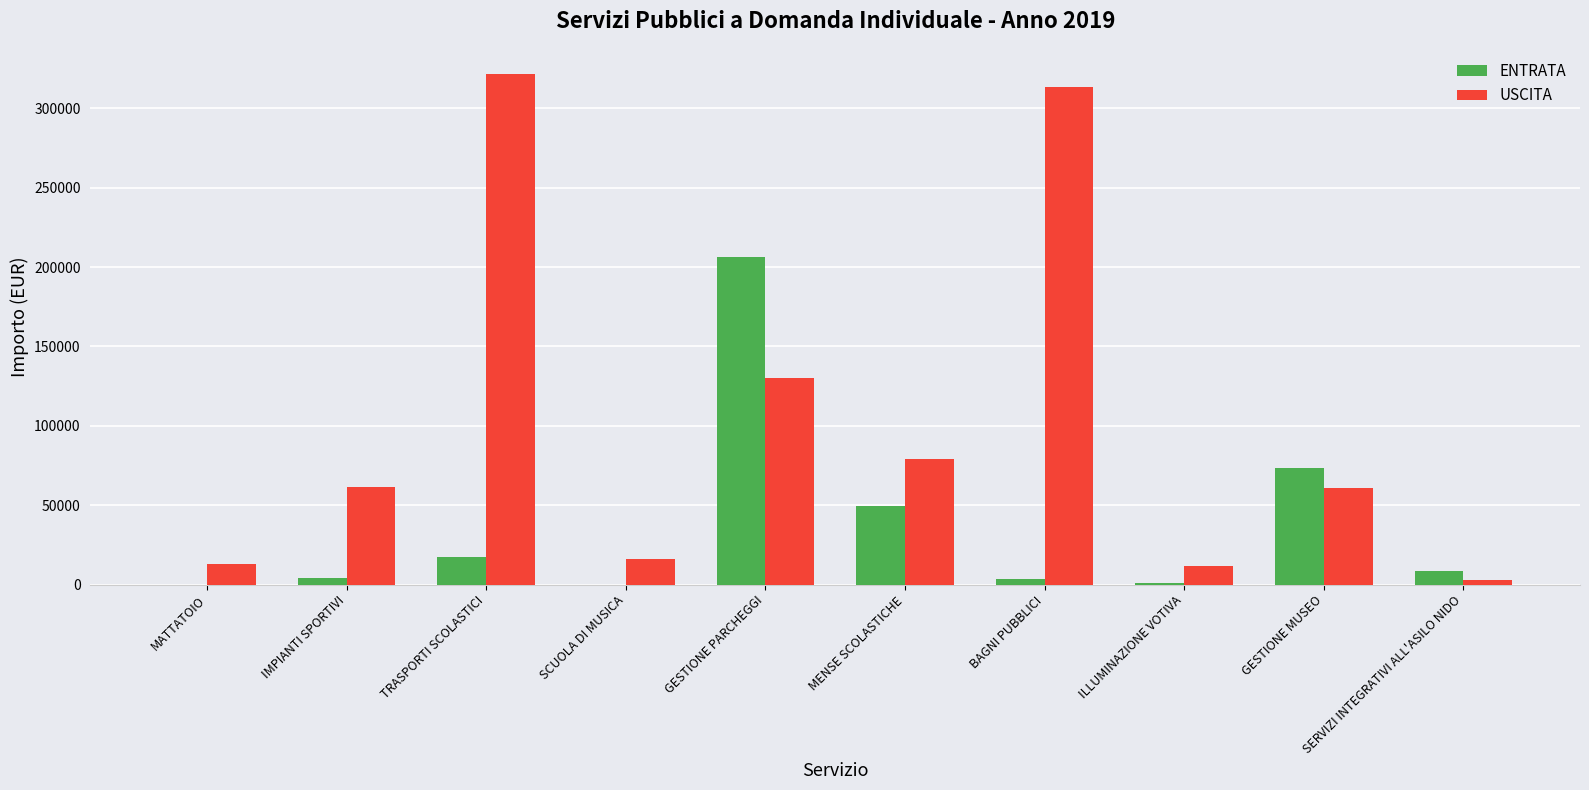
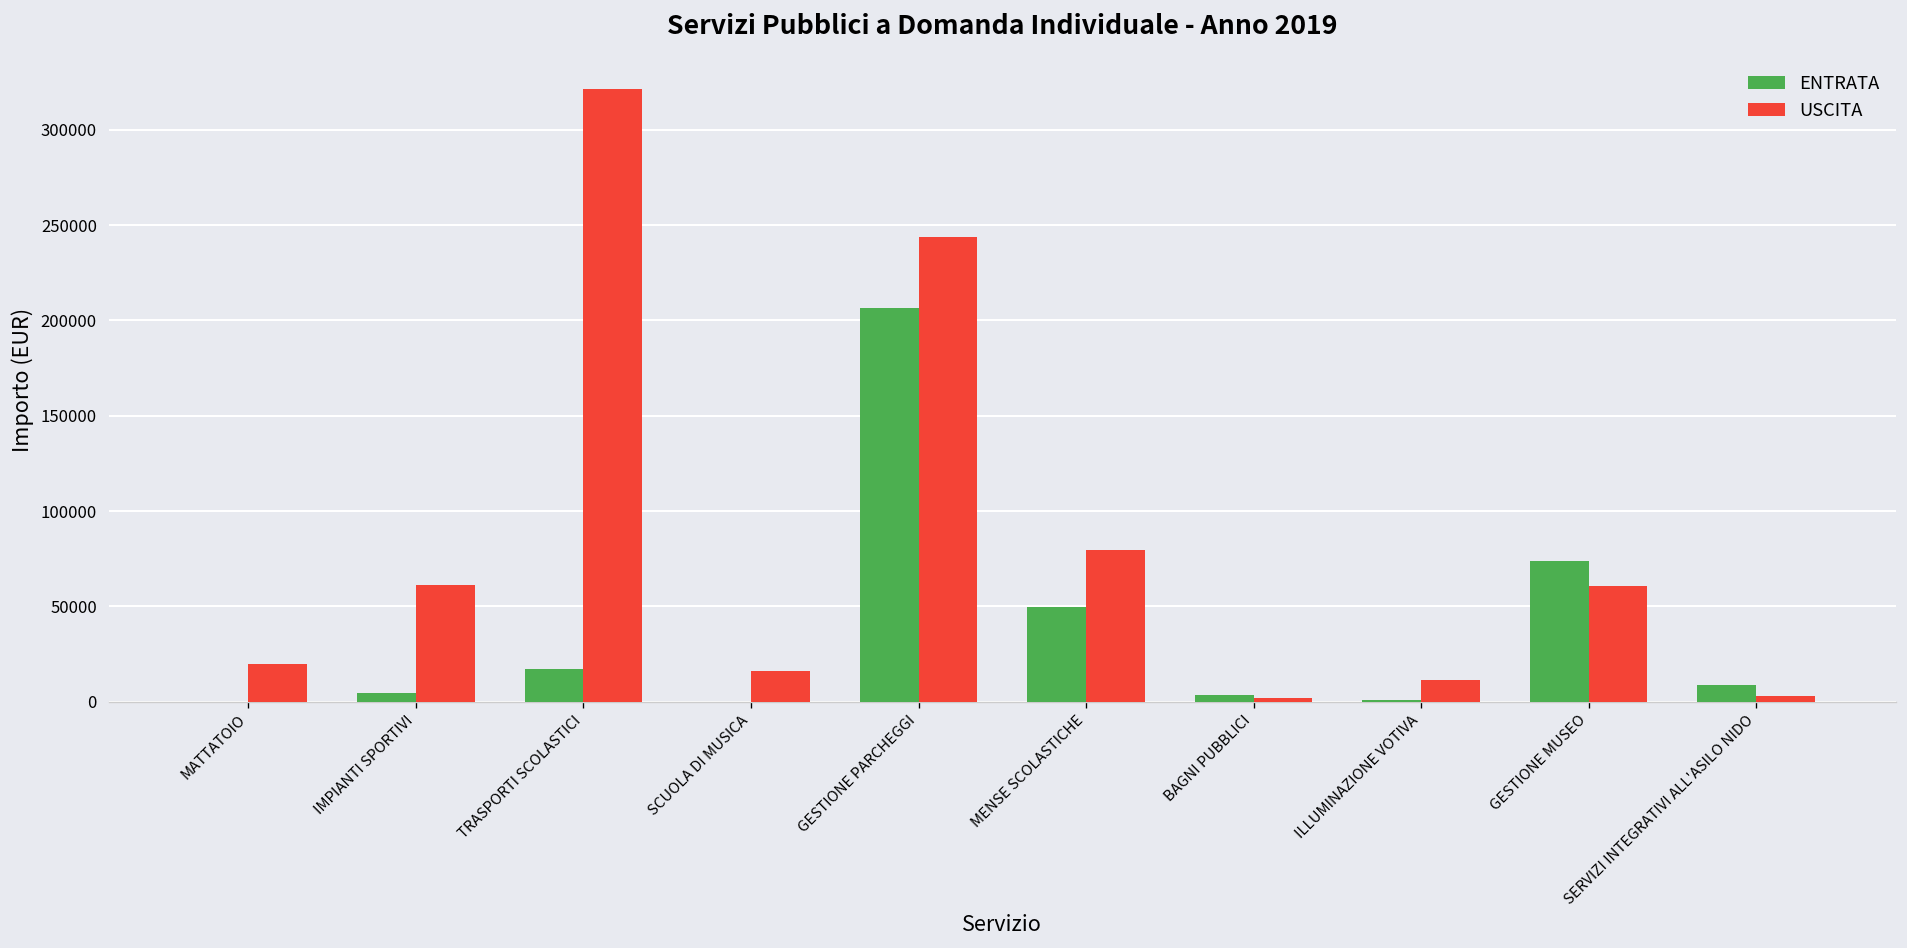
  {
    "ENTRATA": {
      "MATTATOIO": 0,
      "IMPIANTI SPORTIVI": 4000,
      "TRASPORTI SCOLASTICI": 17000,
      "SCUOLA DI MUSICA": 0,
      "GESTIONE PARCHEGGI": 207000,
      "MENSE SCOLASTICHE": 49000,
      "BAGNI PUBBLICI": 3000,
      "GESTIONE MUSEO": 74000,
      "SERVIZI INTEGRATIVI ALL'ASILO NIDO": 9000
    },
    "USCITA": {
-     "MATTATOIO": 13000,
+     "MATTATOIO": 20000,
      "IMPIANTI SPORTIVI": 61000,
      "TRASPORTI SCOLASTICI": 321000,
      "SCUOLA DI MUSICA": 16000,
-     "GESTIONE PARCHEGGI": 130000,
+     "GESTIONE PARCHEGGI": 244000,
      "MENSE SCOLASTICHE": 79000,
-     "BAGNI PUBBLICI": 313000,
+     "BAGNI PUBBLICI": 2000,
      "ILLUMINAZIONE VOTIVA": 11000,
      "GESTIONE MUSEO": 61000,
      "SERVIZI INTEGRATIVI ALL'ASILO NIDO": 3000
    }
  }
